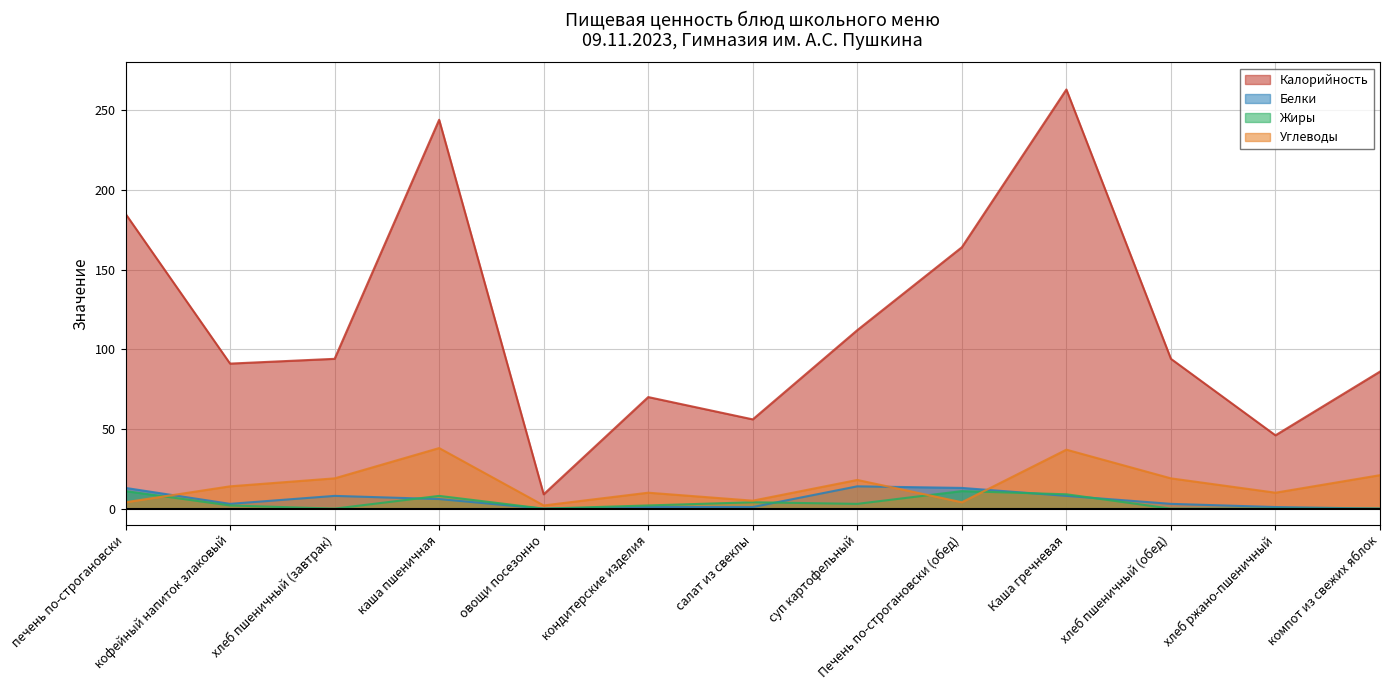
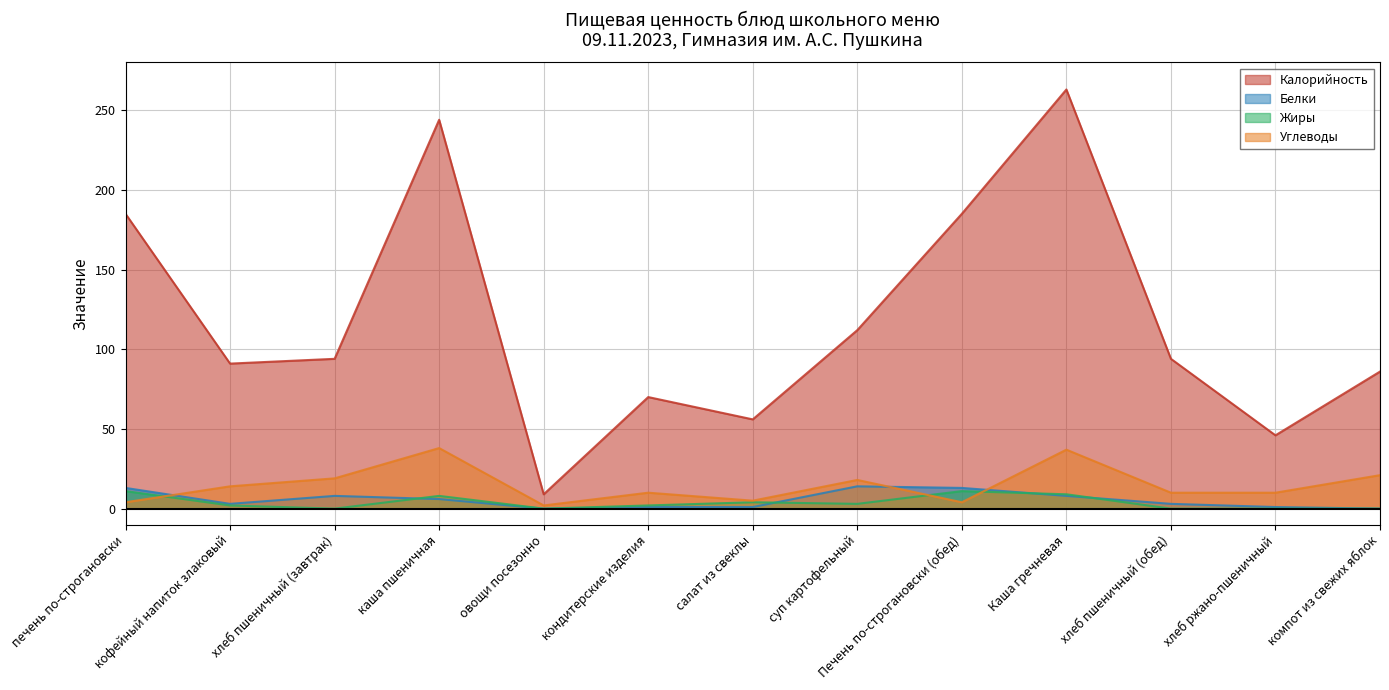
  {
    "Калорийность": {
      "печень по-строгановски": 185,
      "кофейный напиток злаковый": 91,
      "хлеб пшеничный (завтрак)": 94,
      "каша пшеничная": 244,
      "овощи посезонно": 9,
      "кондитерские изделия": 70,
      "салат из свеклы": 56,
      "суп картофельный": 112,
-     "Печень по-строгановски (обед)": 164,
+     "Печень по-строгановски (обед)": 185,
      "Каша гречневая": 263,
      "хлеб пшеничный (обед)": 94,
      "хлеб ржано-пшеничный": 46,
      "компот из свежих яблок": 86
    },
    "Белки": {
      "печень по-строгановски": 13,
      "хлеб пшеничный (завтрак)": 8,
      "каша пшеничная": 6,
      "салат из свеклы": 1,
      "суп картофельный": 14,
      "Печень по-строгановски (обед)": 13,
      "хлеб пшеничный (обед)": 3
    },
    "Жиры": {
      "печень по-строгановски": 11,
      "хлеб пшеничный (завтрак)": 0,
      "каша пшеничная": 8,
      "суп картофельный": 3,
      "Печень по-строгановски (обед)": 11,
      "хлеб пшеничный (обед)": 0
    },
    "Углеводы": {
      "печень по-строгановски": 4,
      "кофейный напиток злаковый": 14,
      "хлеб пшеничный (завтрак)": 19,
      "каша пшеничная": 38,
      "овощи посезонно": 2,
      "кондитерские изделия": 10,
      "суп картофельный": 18,
      "Печень по-строгановски (обед)": 4,
      "Каша гречневая": 37,
-     "хлеб пшеничный (обед)": 19,
+     "хлеб пшеничный (обед)": 10,
      "хлеб ржано-пшеничный": 10,
      "компот из свежих яблок": 21
    }
  }
